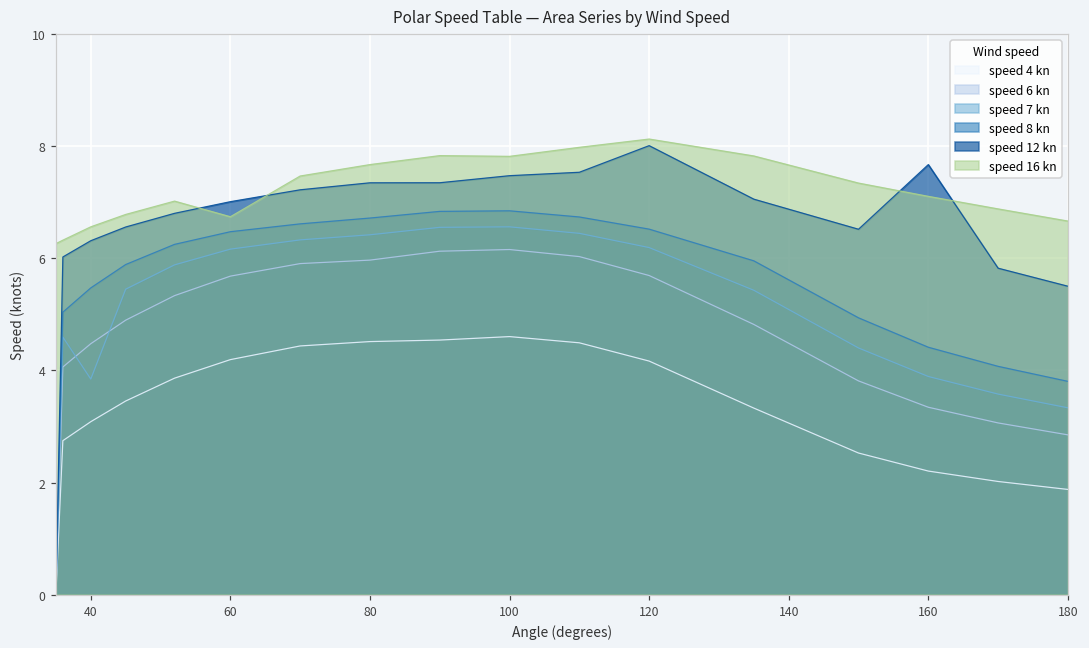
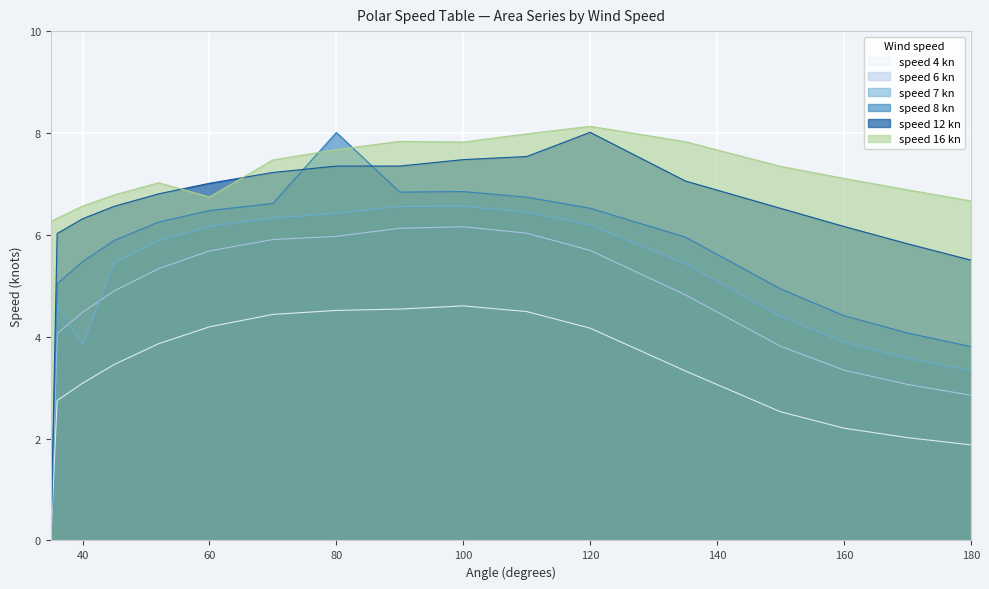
  {
    "speed 7 kn": {
      "40": 3.8,
      "60": 6.2,
      "80": 6.4,
      "100": 6.6,
      "120": 6.2,
      "160": 3.9,
      "180": 3.3
    },
    "speed 8 kn": {
      "40": 5.5,
      "60": 6.5,
-     "80": 6.7,
+     "80": 8.0,
      "100": 6.9,
      "120": 6.5,
      "160": 4.4,
      "180": 3.8
    },
    "speed 12 kn": {
      "40": 6.3,
      "60": 7.0,
      "80": 7.4,
      "100": 7.5,
      "120": 8.0,
-     "160": 7.7,
+     "160": 6.2,
      "180": 5.5
    },
    "speed 16 kn": {
      "40": 6.6,
      "60": 6.7,
      "80": 7.7,
      "100": 7.8,
      "120": 8.1,
      "160": 7.1,
      "180": 6.7
    }
  }
